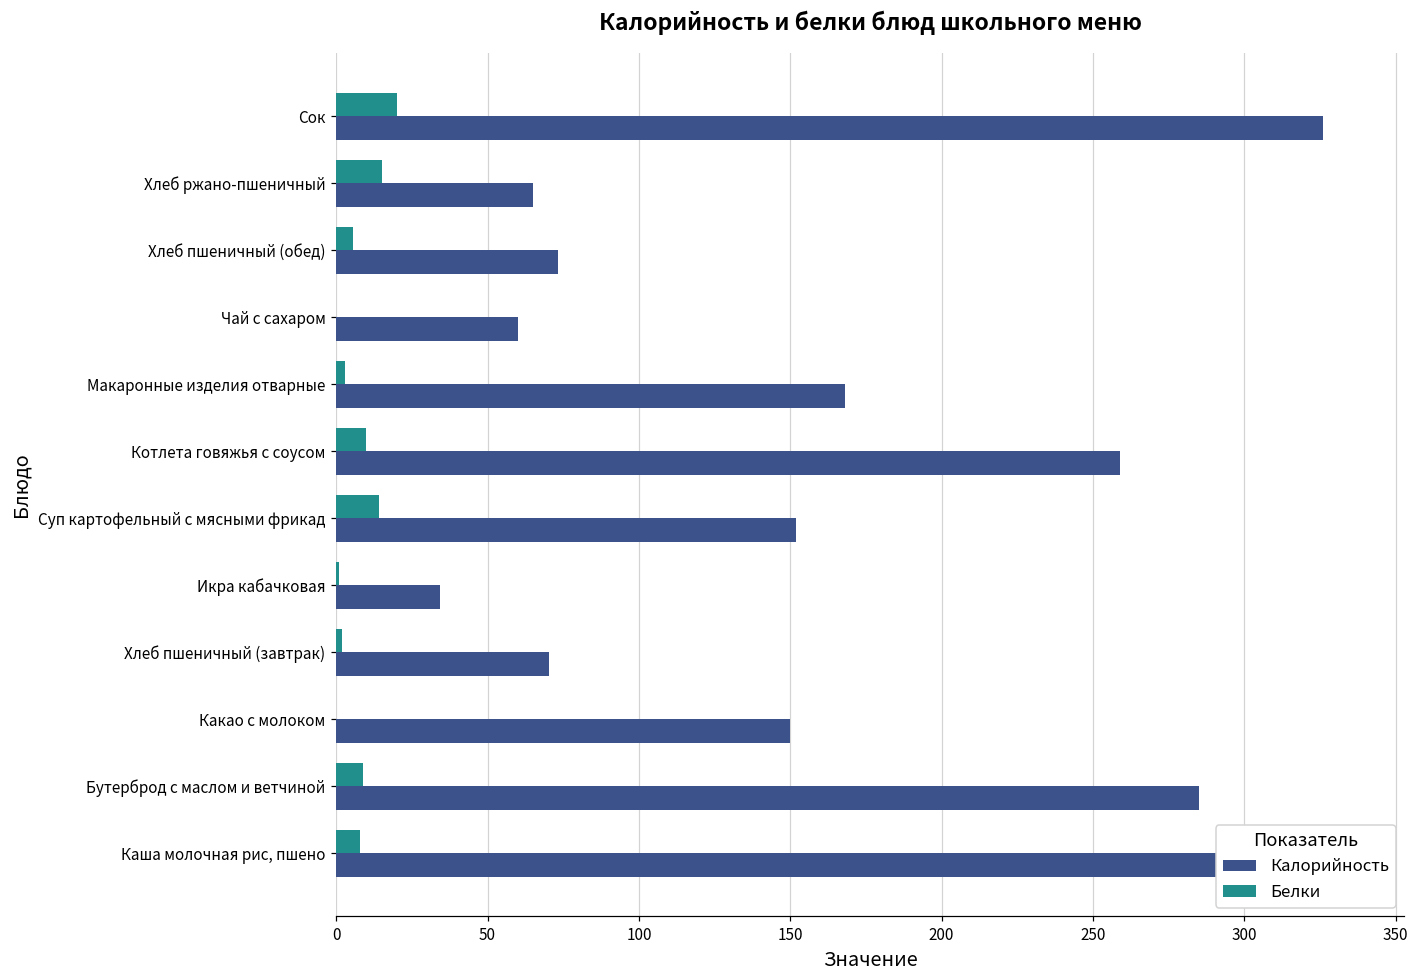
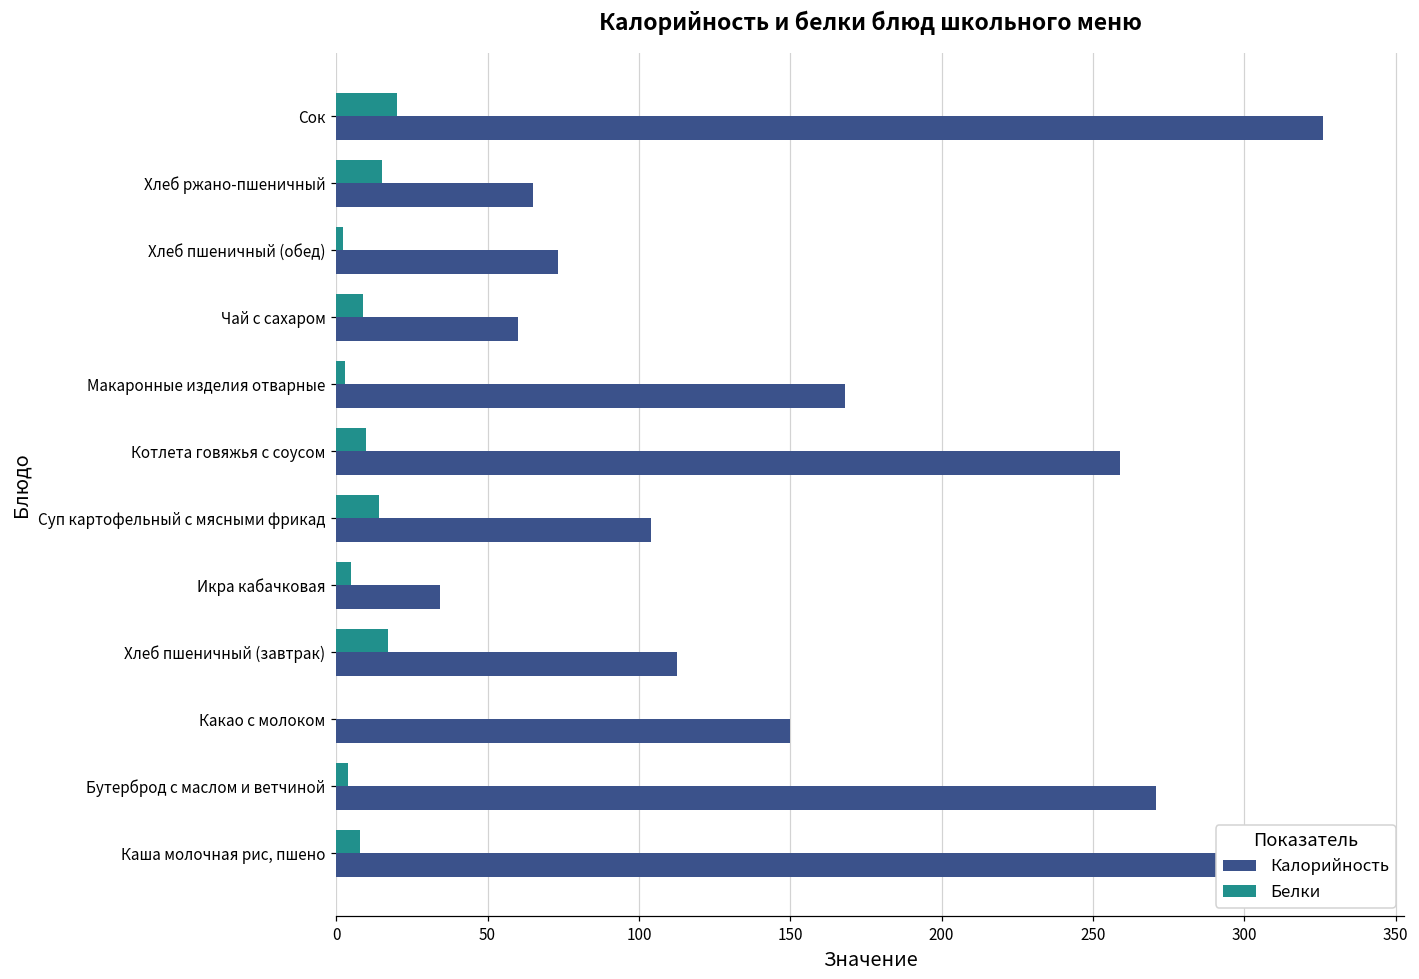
  {
    "Калорийность": {
      "Сок": 326,
      "Хлеб ржано-пшеничный": 65,
      "Хлеб пшеничный (обед)": 73,
      "Чай с сахаром": 60,
      "Макаронные изделия отварные": 168,
      "Котлета говяжья с соусом": 259,
-     "Суп картофельный с мясными фрикад": 152,
+     "Суп картофельный с мясными фрикад": 104,
      "Икра кабачковая": 34,
-     "Хлеб пшеничный (завтрак)": 70,
+     "Хлеб пшеничный (завтрак)": 112,
      "Какао с молоком": 150,
-     "Бутерброд с маслом и ветчиной": 285
+     "Бутерброд с маслом и ветчиной": 271
    },
    "Белки": {
      "Сок": 20,
      "Хлеб ржано-пшеничный": 15,
-     "Хлеб пшеничный (обед)": 5,
-     "Чай с сахаром": 0,
+     "Хлеб пшеничный (обед)": 2,
+     "Чай с сахаром": 9,
      "Макаронные изделия отварные": 3,
      "Котлета говяжья с соусом": 10,
      "Суп картофельный с мясными фрикад": 14,
-     "Икра кабачковая": 1,
-     "Хлеб пшеничный (завтрак)": 2,
+     "Икра кабачковая": 5,
+     "Хлеб пшеничный (завтрак)": 17,
      "Какао с молоком": 0,
-     "Бутерброд с маслом и ветчиной": 9,
+     "Бутерброд с маслом и ветчиной": 4,
      "Каша молочная рис, пшено": 8
    }
  }
